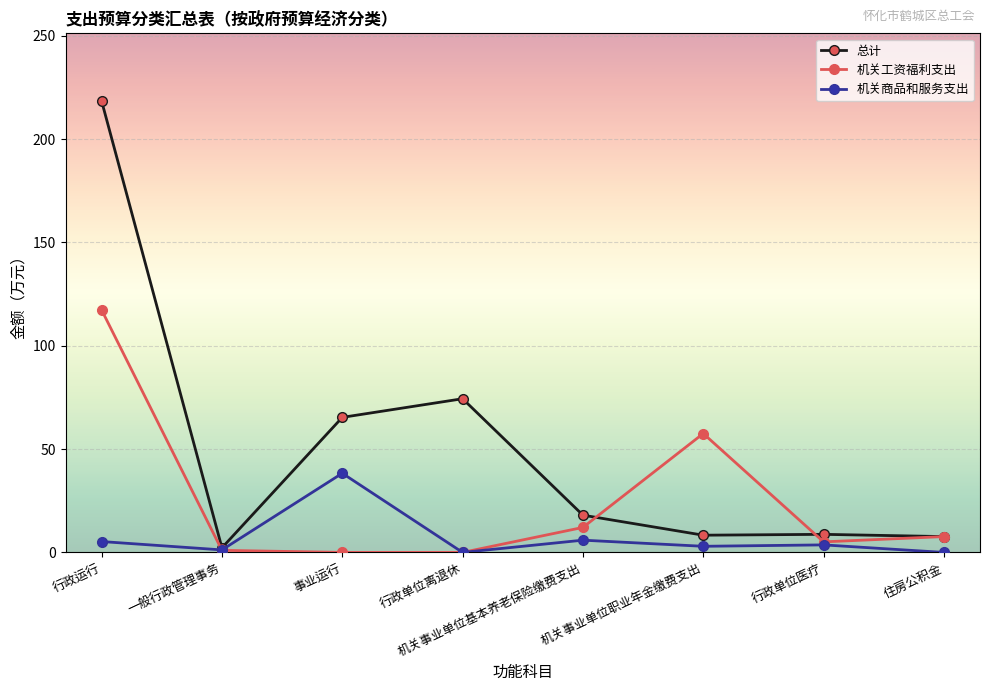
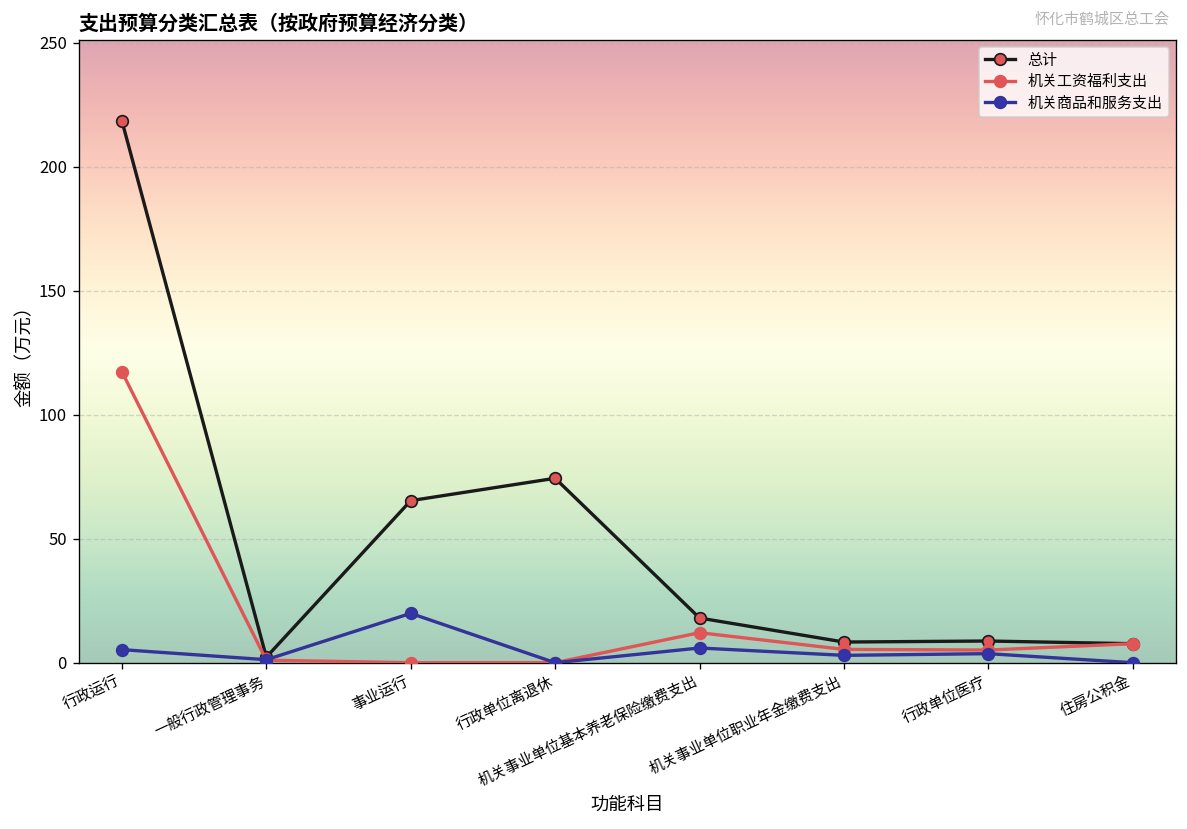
  {
    "总计": {
      "行政运行": 218,
      "事业运行": 65,
      "行政单位离退休": 74,
      "机关事业单位基本养老保险缴费支出": 18,
      "机关事业单位职业年金缴费支出": 8,
      "行政单位医疗": 9
    },
    "机关工资福利支出": {
      "行政运行": 117,
      "事业运行": 0,
      "机关事业单位基本养老保险缴费支出": 12,
-     "机关事业单位职业年金缴费支出": 58,
+     "机关事业单位职业年金缴费支出": 5,
      "行政单位医疗": 5
    },
    "机关商品和服务支出": {
      "行政运行": 5,
-     "事业运行": 38,
+     "事业运行": 20,
      "机关事业单位基本养老保险缴费支出": 6,
      "机关事业单位职业年金缴费支出": 3,
      "行政单位医疗": 4,
      "住房公积金": 0
    }
  }
